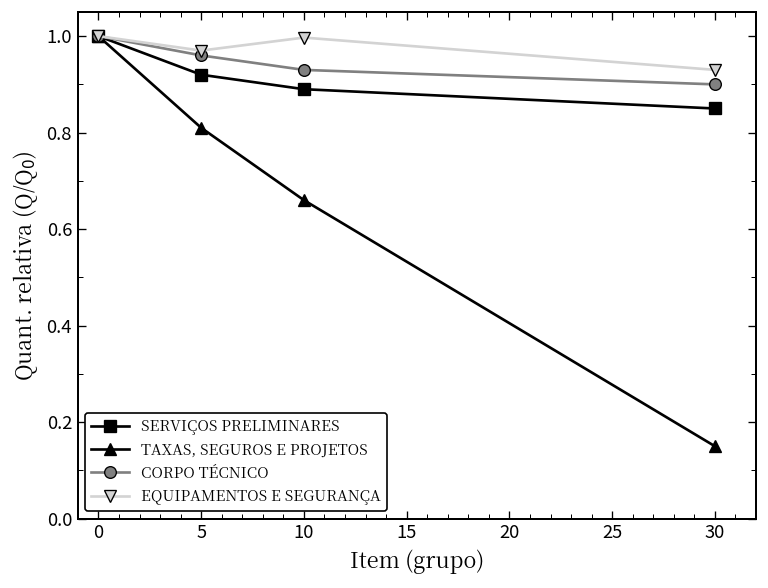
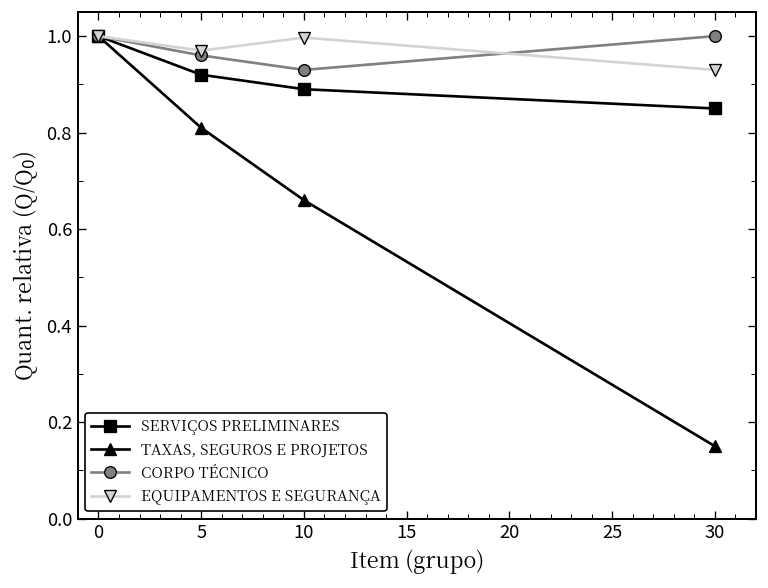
  {
    "CORPO TÉCNICO": {
      "5": 0.96,
      "10": 0.93,
-     "30": 0.9
+     "30": 1.0
    },
    "EQUIPAMENTOS E SEGURANÇA": {
      "5": 0.97,
      "10": 1.0,
      "30": 0.93
    }
  }
